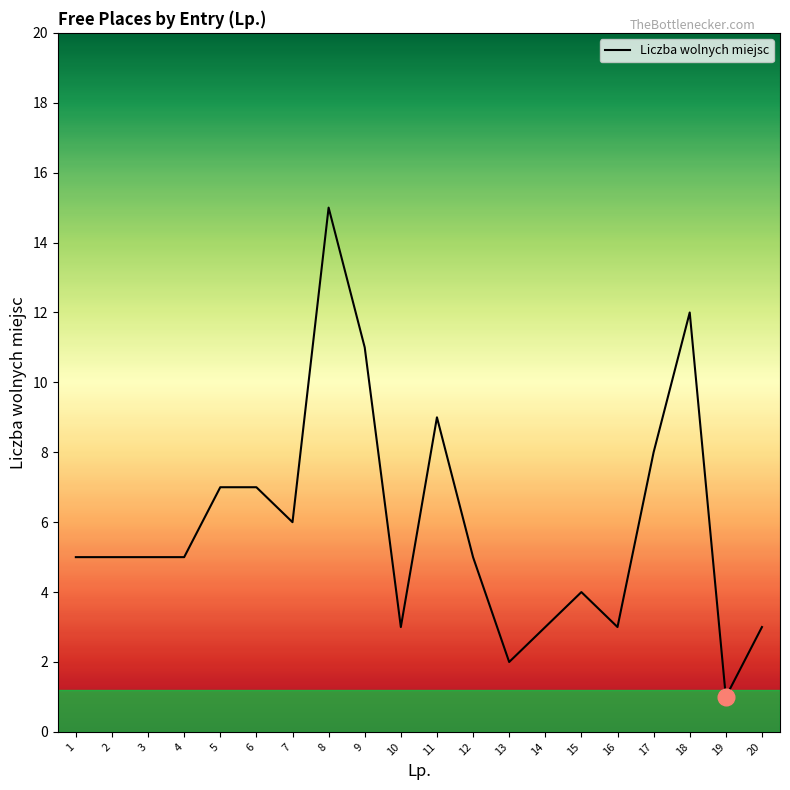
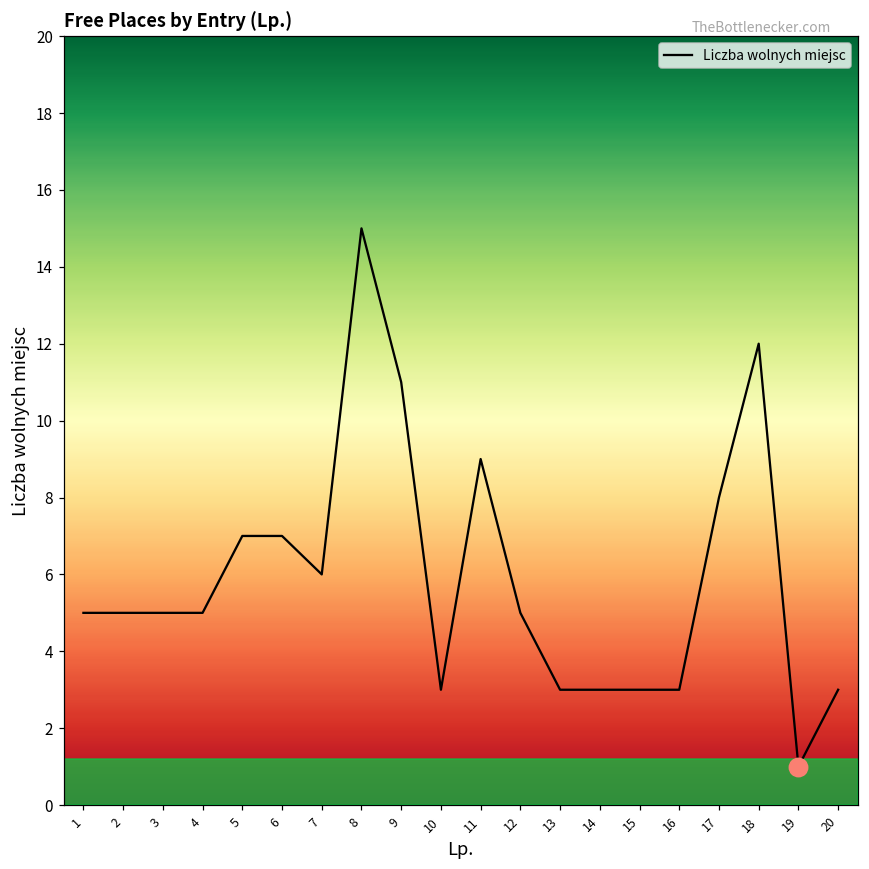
  {
    "Liczba wolnych miejsc": {
      "1": 5,
      "2": 5,
      "3": 5,
      "4": 5,
      "5": 7,
      "6": 7,
      "7": 6,
      "8": 15,
      "9": 11,
      "10": 3,
      "11": 9,
      "12": 5,
-     "13": 2,
+     "13": 3,
      "14": 3,
-     "15": 4,
+     "15": 3,
      "16": 3,
      "17": 8,
      "18": 12,
      "20": 3
    }
  }
